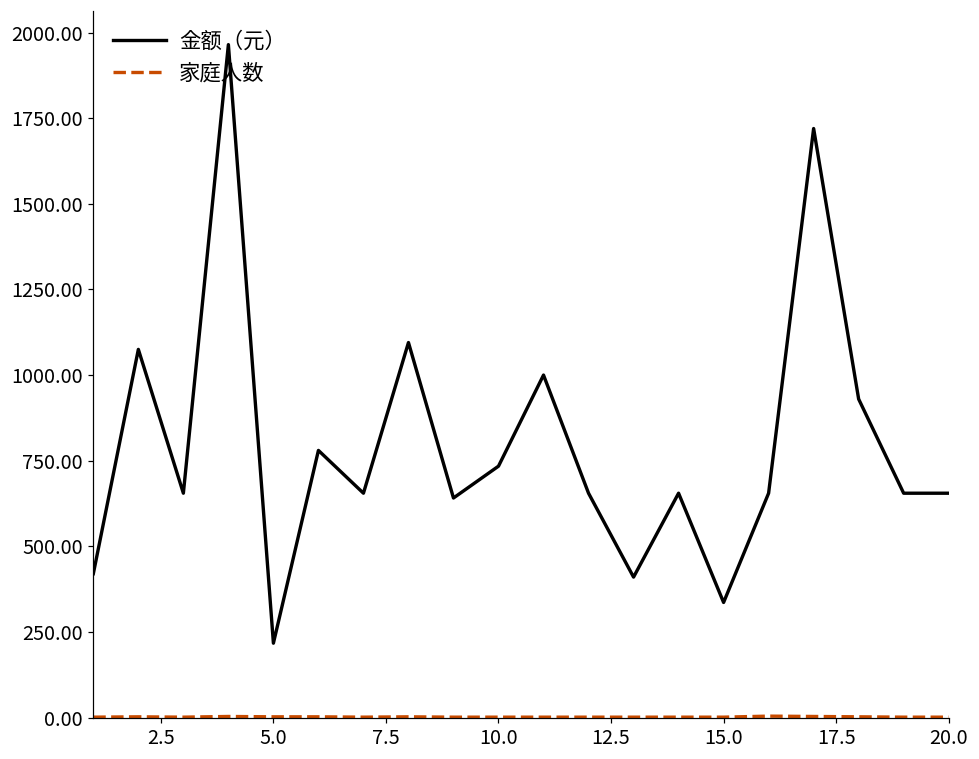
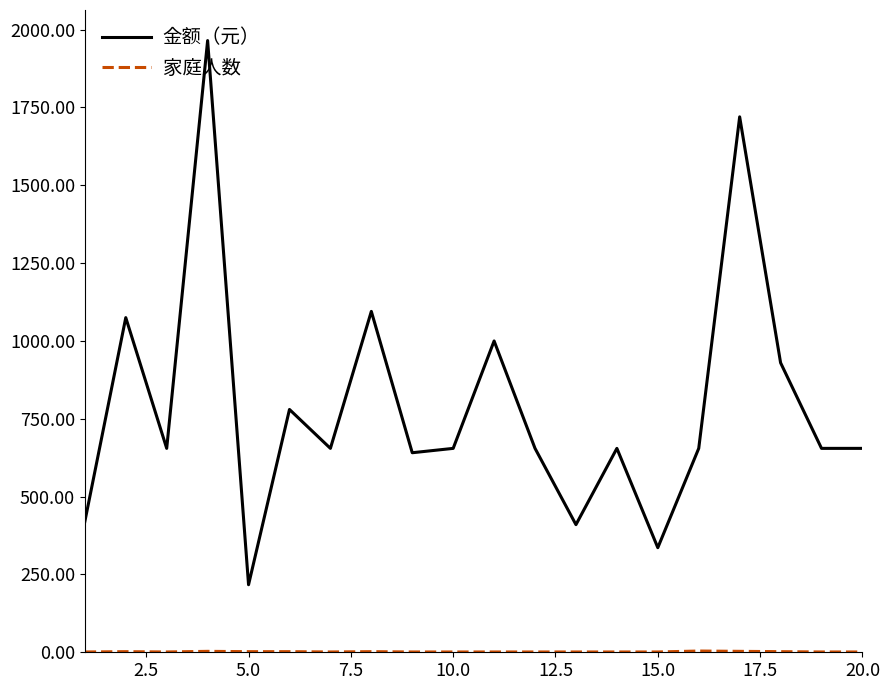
  {
    "金额（元）": {
      "5.0": 220,
-     "10.0": 730,
+     "10.0": 660,
      "15.0": 340,
      "20.0": 660
    },
    "家庭人数": {
      "5.0": 0,
      "10.0": 0,
      "15.0": 0,
      "20.0": 0
    }
  }
